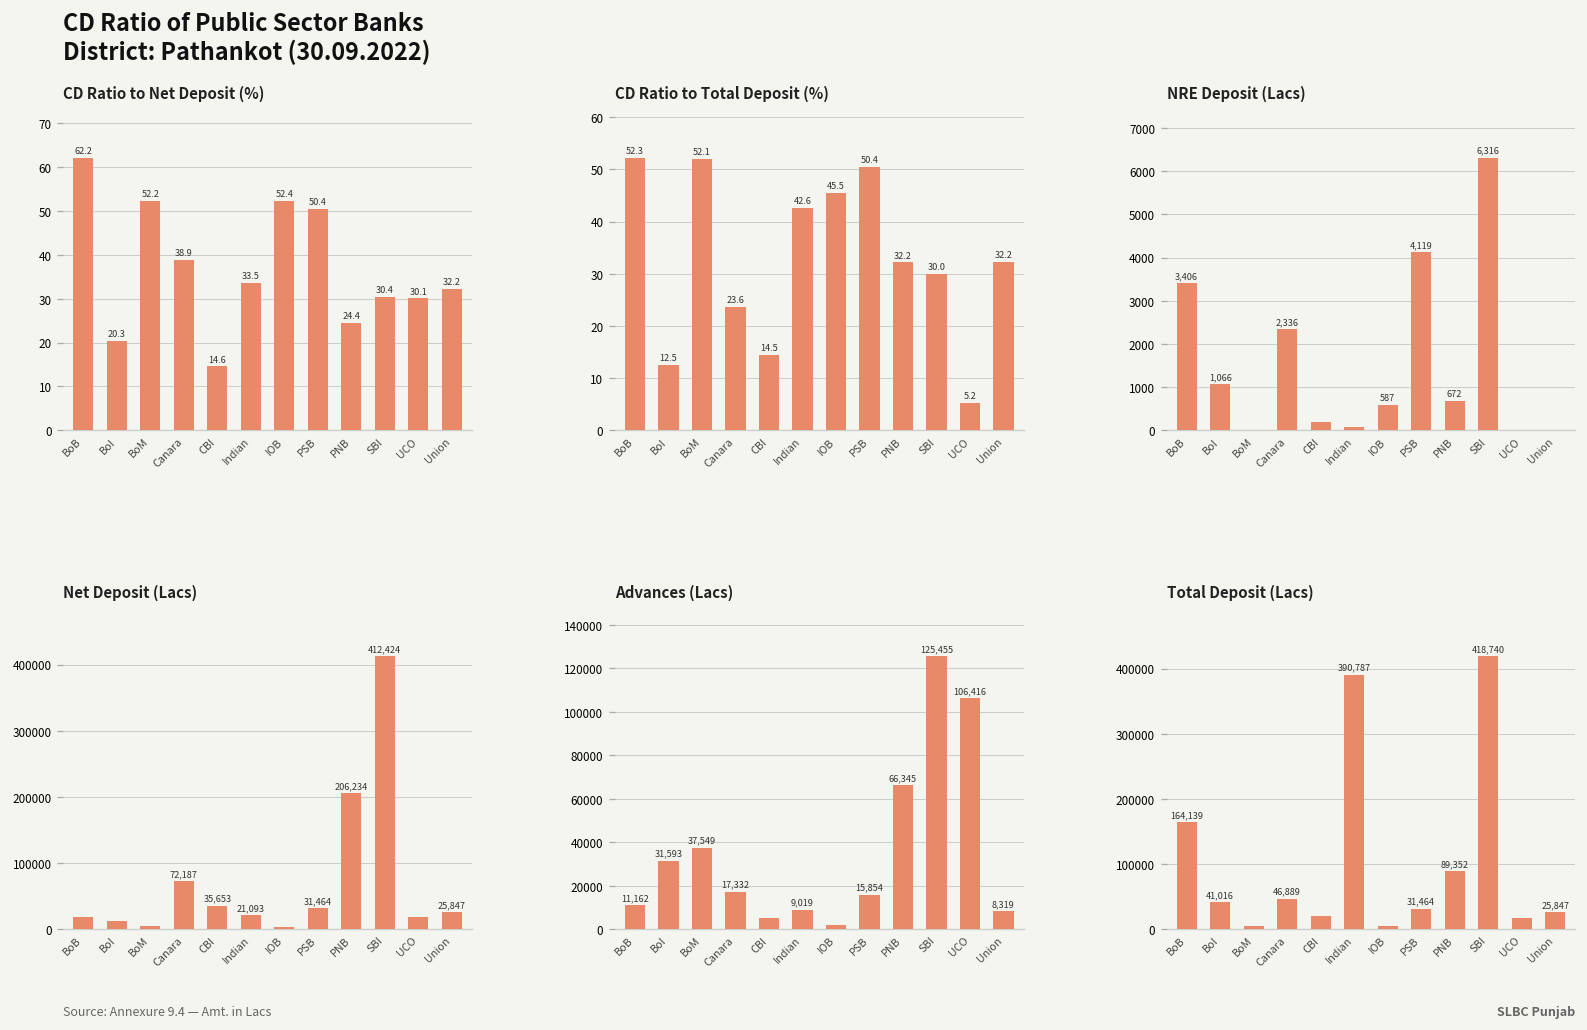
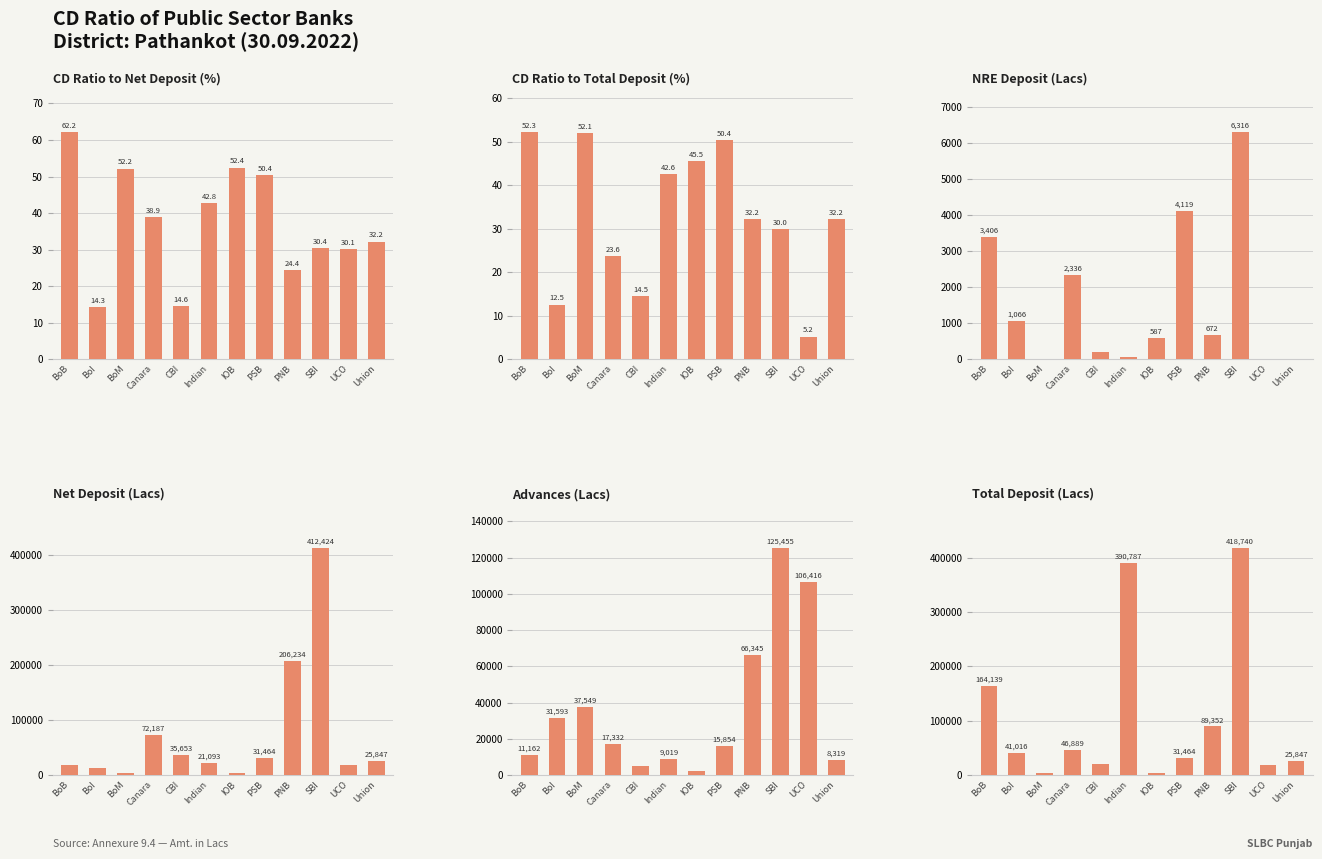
  {
    "CD Ratio to Net Deposit (%)": {
      "BoB": "62.2",
-     "BoI": "20.3",
+     "BoI": "14.3",
      "BoM": "52.2",
      "Canara": "38.9",
      "CBI": "14.6",
-     "Indian": "33.5",
+     "Indian": "42.8",
      "IOB": "52.4",
      "PSB": "50.4",
      "PNB": "24.4",
      "SBI": "30.4",
      "UCO": "30.1",
      "Union": "32.2"
    },
    "CD Ratio to Total Deposit (%)": {
      "BoB": "52.3",
      "BoI": "12.5",
      "BoM": "52.1",
      "Canara": "23.6",
      "CBI": "14.5",
      "Indian": "42.6",
      "IOB": "45.5",
      "PSB": "50.4",
      "PNB": "32.2",
      "SBI": "30.0",
      "UCO": "5.2",
      "Union": "32.2"
    },
    "NRE Deposit (Lacs)": {
      "BoB": "3,406",
      "BoI": "1,066",
      "Canara": "2,336",
      "IOB": "587",
      "PSB": "4,119",
      "PNB": "672",
      "SBI": "6,316"
    },
    "Net Deposit (Lacs)": {
      "Canara": "72,187",
      "CBI": "35,653",
      "Indian": "21,093",
      "PSB": "31,464",
      "PNB": "206,234",
      "SBI": "412,424",
      "Union": "25,847"
    },
    "Advances (Lacs)": {
      "BoB": "11,162",
      "BoI": "31,593",
      "BoM": "37,549",
      "Canara": "17,332",
      "Indian": "9,019",
      "PSB": "15,854",
      "PNB": "66,345",
      "SBI": "125,455",
      "UCO": "106,416",
      "Union": "8,319"
    },
    "Total Deposit (Lacs)": {
      "BoB": "164,139",
      "BoI": "41,016",
      "Canara": "46,889",
      "Indian": "390,787",
      "PSB": "31,464",
      "PNB": "89,352",
      "SBI": "418,740",
      "Union": "25,847"
    }
  }
